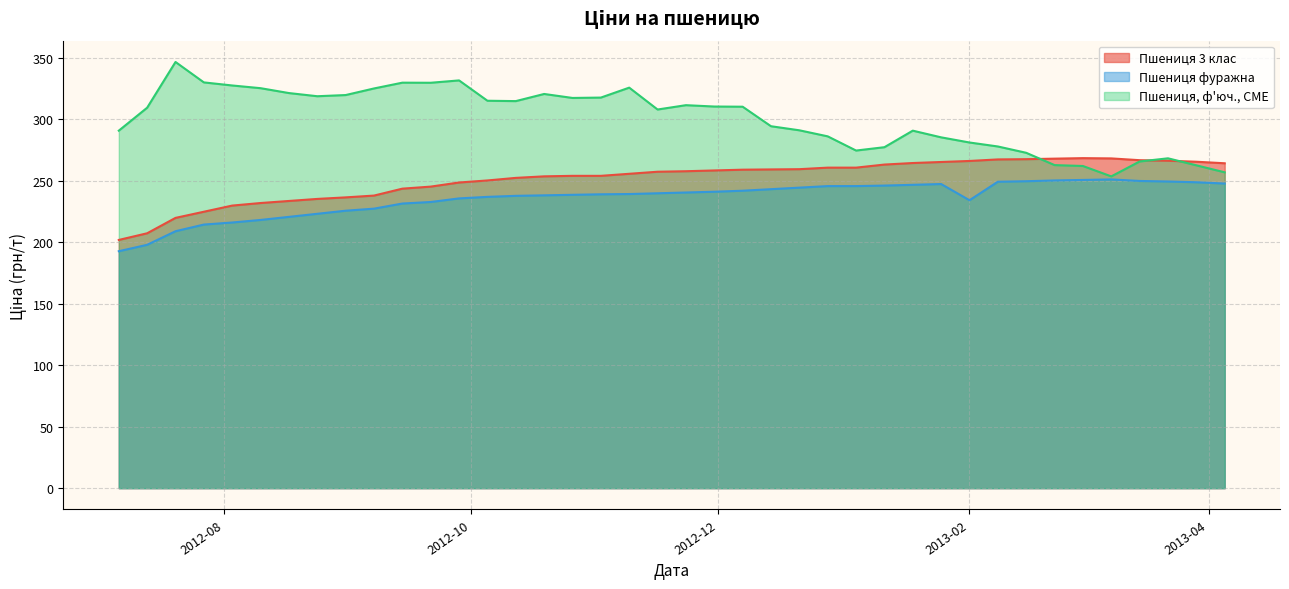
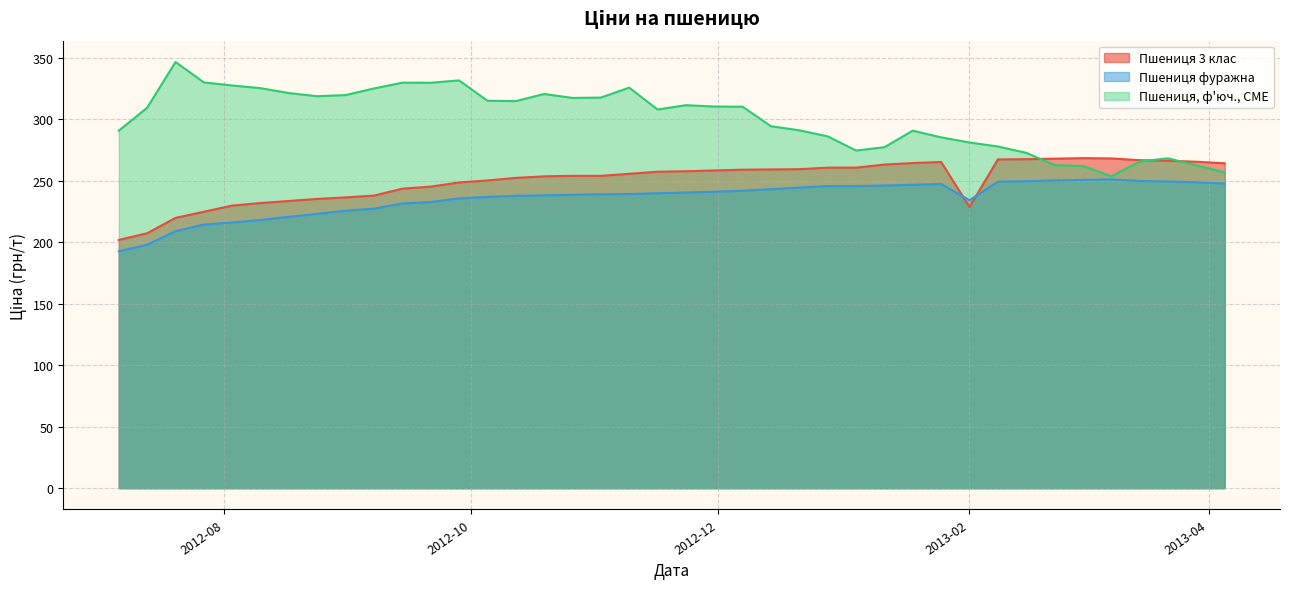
  {
    "Пшениця 3 клас": {
-     "2013-02": 266
+     "2013-02": 229
    },
    "Пшениця фуражна": {
      "2013-02": 234
    },
    "Пшениця, ф'юч., CME": {
      "2013-02": 281
    }
  }
